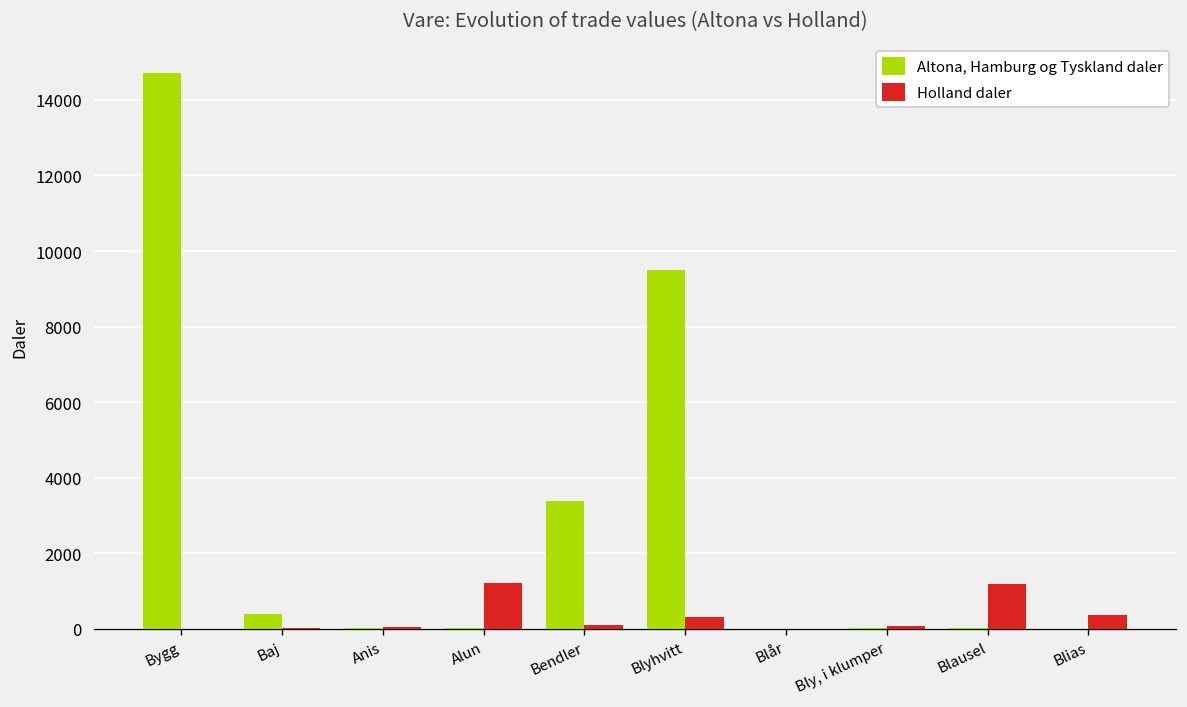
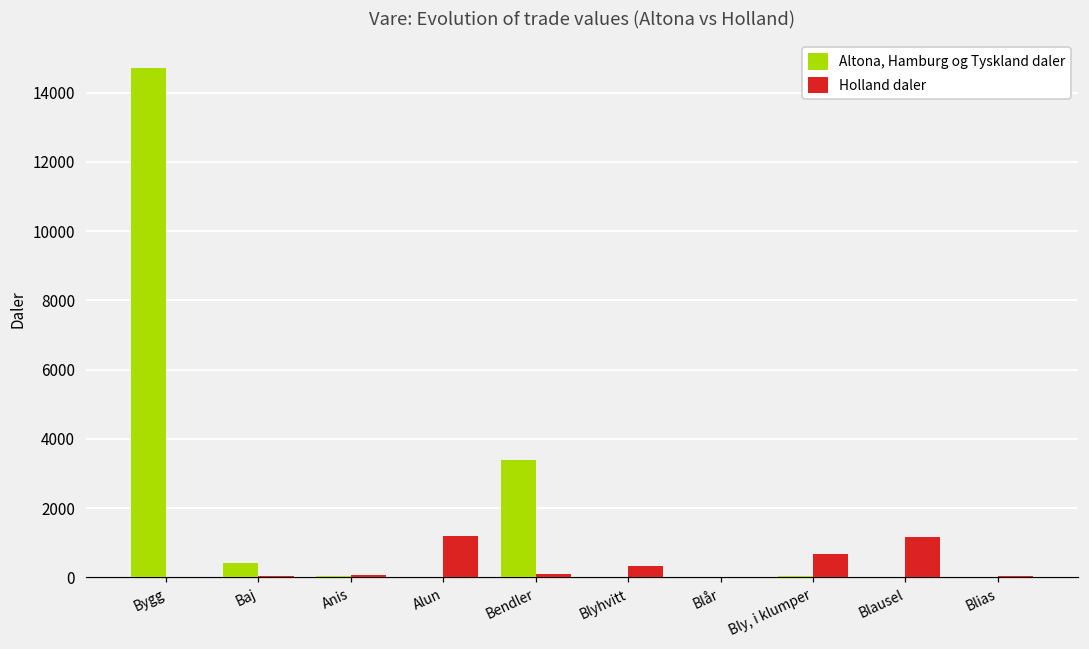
  {
    "Altona, Hamburg og Tyskland daler": {
      "Bygg": 14700,
      "Baj": 400,
      "Bendler": 3400,
-     "Blyhvitt": 9500,
+     "Blyhvitt": 0,
      "Blår": 0
    },
    "Holland daler": {
      "Bygg": 0,
      "Alun": 1200,
      "Bendler": 100,
      "Blyhvitt": 300,
      "Blår": 0,
-     "Bly, i klumper": 100,
+     "Bly, i klumper": 700,
      "Blausel": 1200,
-     "Blias": 400
+     "Blias": 0
    }
  }
